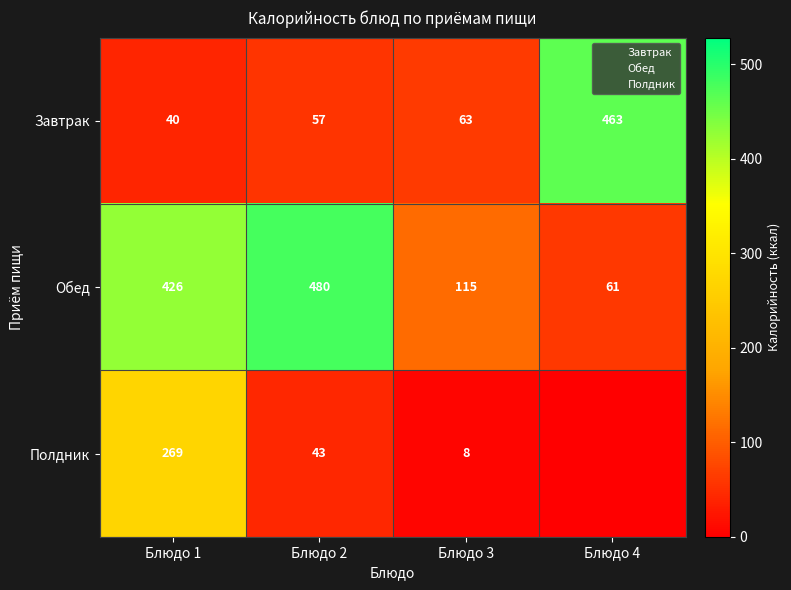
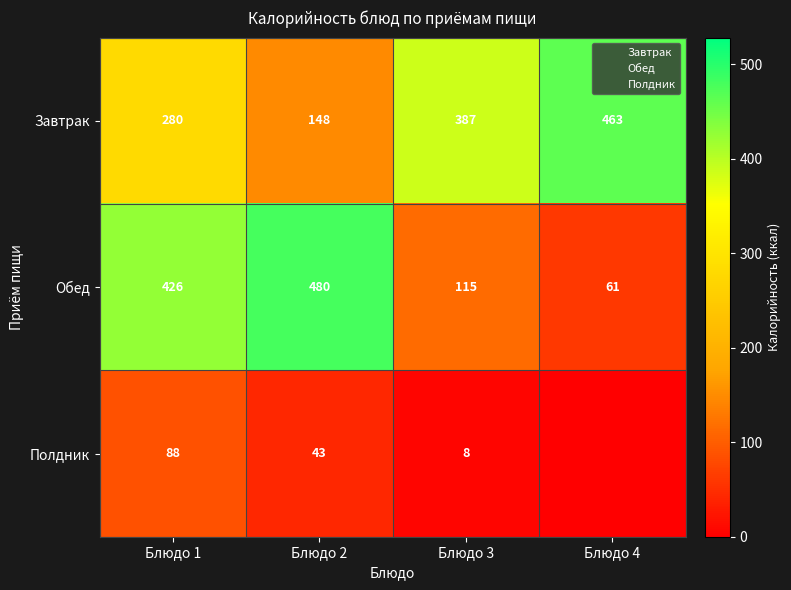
  {
    "Завтрак": {
-     "Блюдо 1": 40,
-     "Блюдо 2": 57,
-     "Блюдо 3": 63,
+     "Блюдо 1": 280,
+     "Блюдо 2": 148,
+     "Блюдо 3": 387,
      "Блюдо 4": 463
    },
    "Обед": {
      "Блюдо 1": 426,
      "Блюдо 2": 480,
      "Блюдо 3": 115,
      "Блюдо 4": 61
    },
    "Полдник": {
-     "Блюдо 1": 269,
+     "Блюдо 1": 88,
      "Блюдо 2": 43,
      "Блюдо 3": 8
    }
  }
